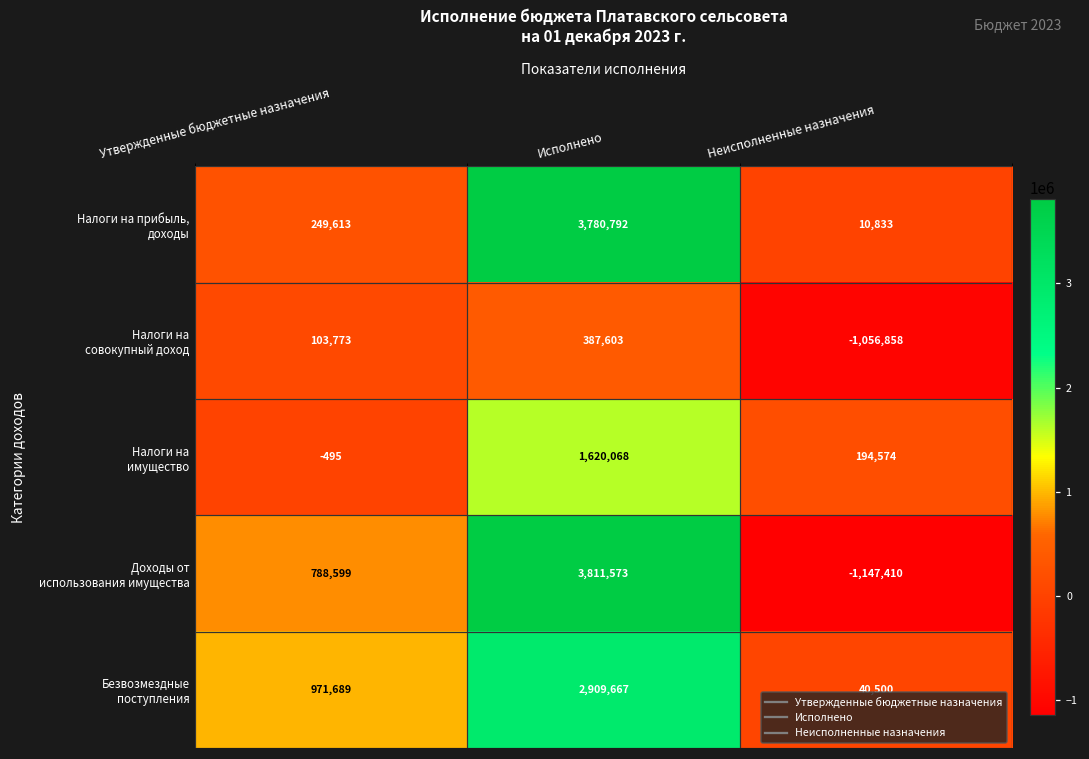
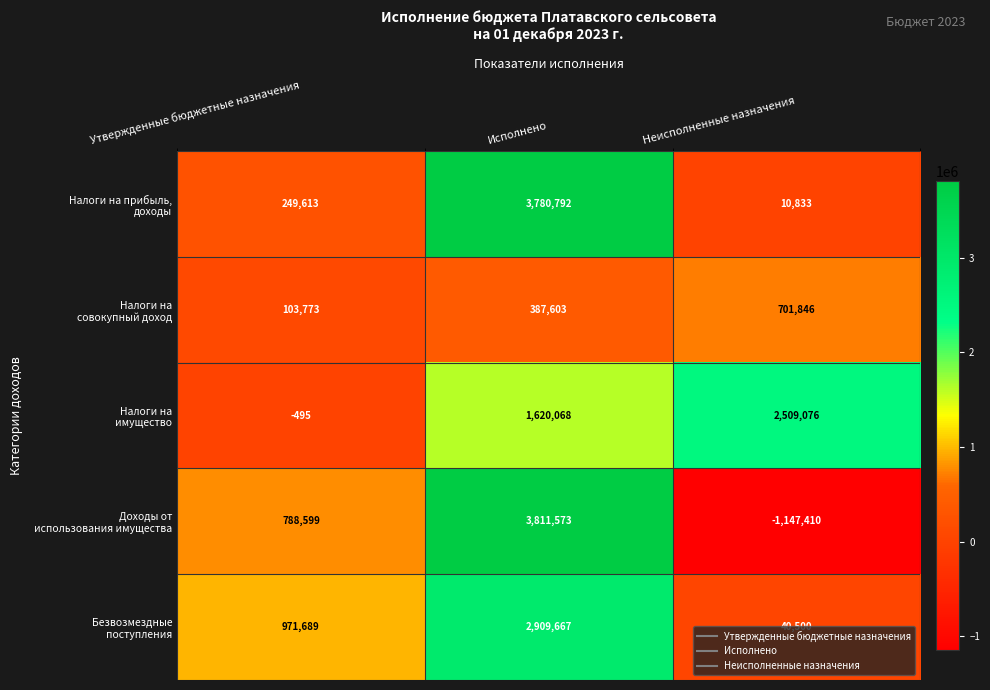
  {
    "Налоги на прибыль, доходы": {
      "Утвержденные бюджетные назначения": "249,613",
      "Исполнено": "3,780,792",
      "Неисполненные назначения": "10,833"
    },
    "Налоги на совокупный доход": {
      "Утвержденные бюджетные назначения": "103,773",
      "Исполнено": "387,603",
-     "Неисполненные назначения": "-1,056,858"
+     "Неисполненные назначения": "701,846"
    },
    "Налоги на имущество": {
      "Утвержденные бюджетные назначения": "-495",
      "Исполнено": "1,620,068",
-     "Неисполненные назначения": "194,574"
+     "Неисполненные назначения": "2,509,076"
    },
    "Доходы от использования имущества": {
      "Утвержденные бюджетные назначения": "788,599",
      "Исполнено": "3,811,573",
      "Неисполненные назначения": "-1,147,410"
    },
    "Безвозмездные поступления": {
      "Утвержденные бюджетные назначения": "971,689",
      "Исполнено": "2,909,667"
    }
  }
